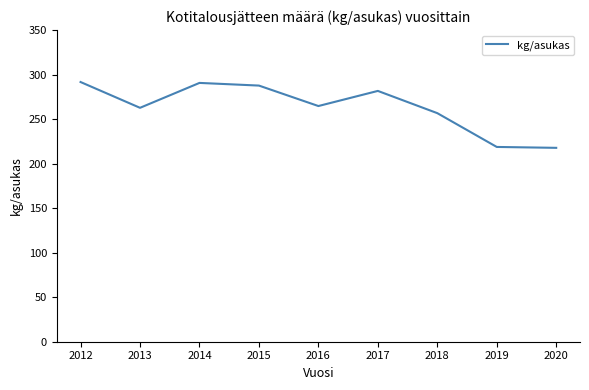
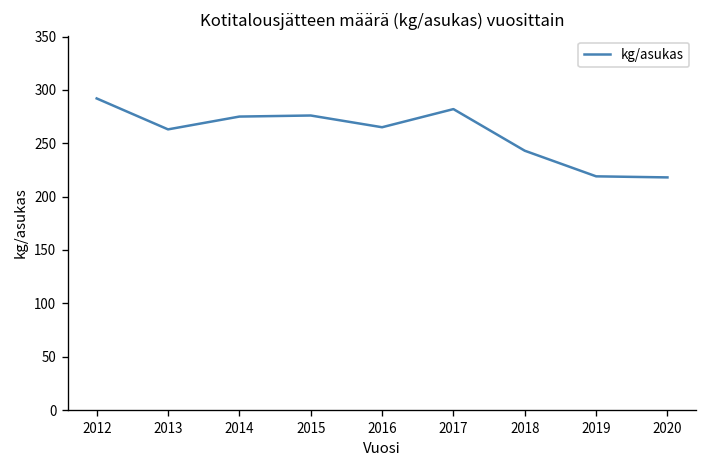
  {
    "2012": 290,
    "2013": 260,
-   "2014": 290,
-   "2015": 290,
+   "2014": 280,
+   "2015": 280,
    "2016": 270,
    "2017": 280,
-   "2018": 260,
+   "2018": 240,
    "2019": 220,
    "2020": 220
  }
